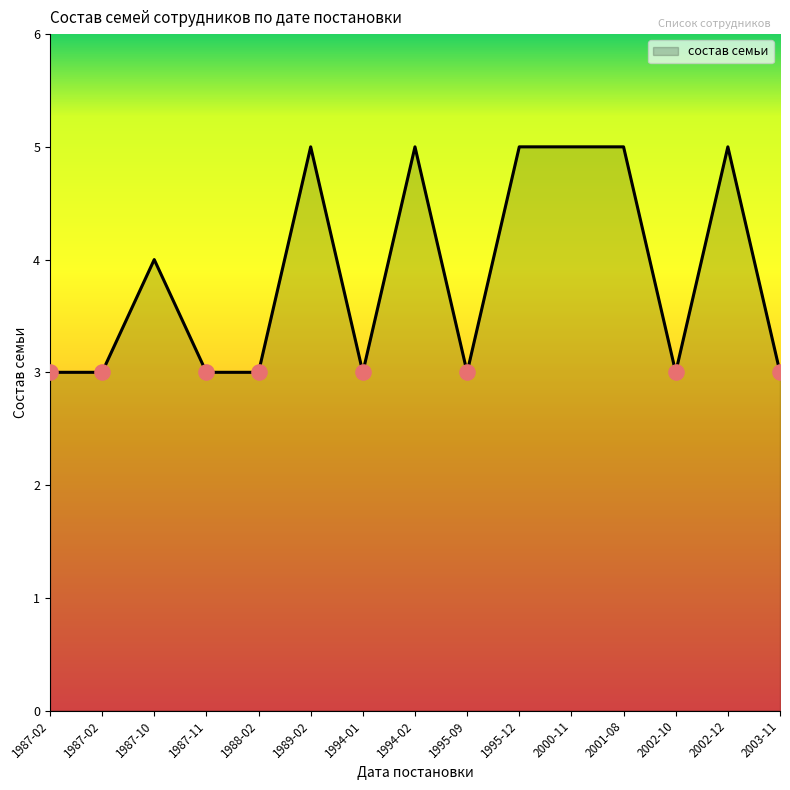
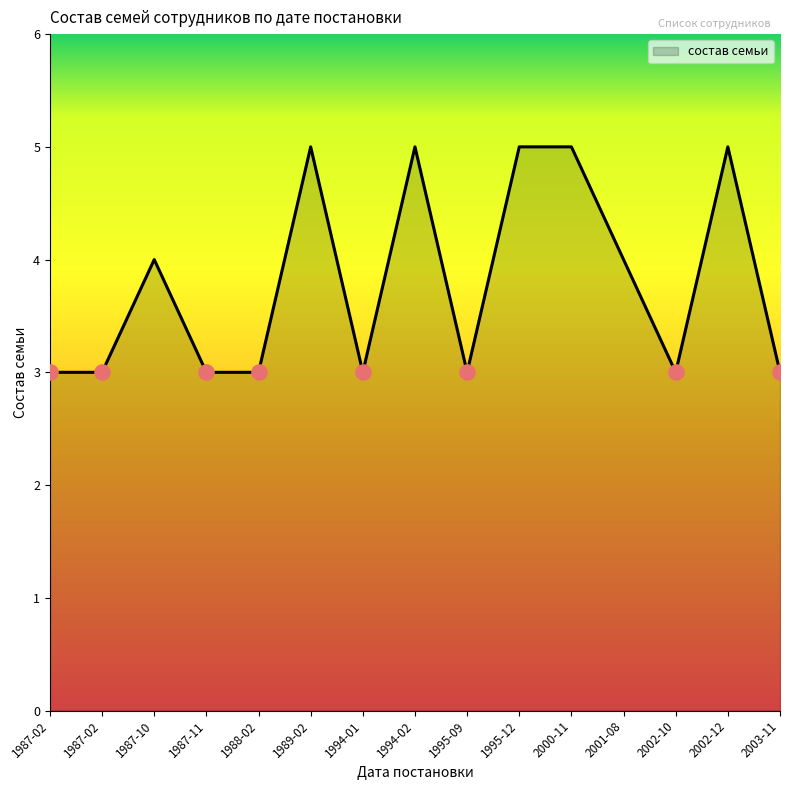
  {
    "состав семьи": {
      "1987-10": 4,
      "1989-02": 5,
      "1994-02": 5,
      "1995-12": 5,
      "2000-11": 5,
-     "2001-08": 5,
+     "2001-08": 4,
      "2002-12": 5
    }
  }
